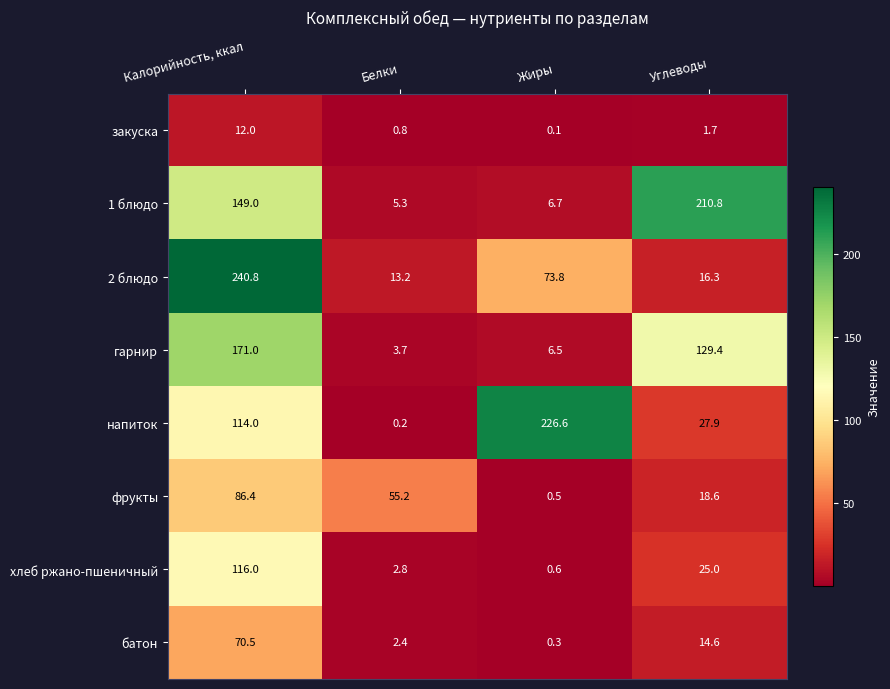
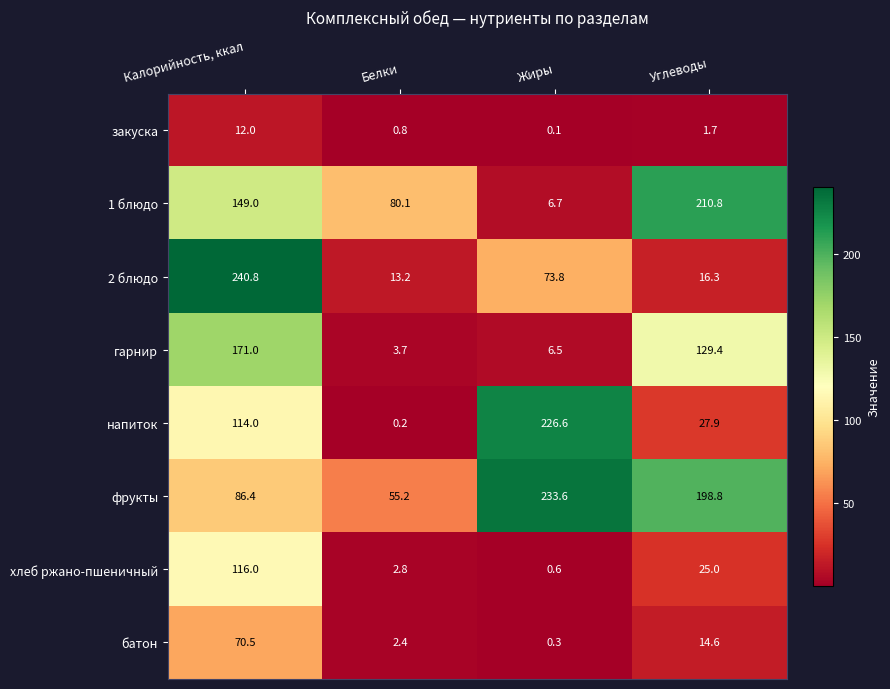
  {
    "закуска": {
      "Калорийность, ккал": 12.0,
      "Белки": 0.8,
      "Жиры": 0.1,
      "Углеводы": 1.7
    },
    "1 блюдо": {
      "Калорийность, ккал": 149.0,
-     "Белки": 5.3,
+     "Белки": 80.1,
      "Жиры": 6.7,
      "Углеводы": 210.8
    },
    "2 блюдо": {
      "Калорийность, ккал": 240.8,
      "Белки": 13.2,
      "Жиры": 73.8,
      "Углеводы": 16.3
    },
    "гарнир": {
      "Калорийность, ккал": 171.0,
      "Белки": 3.7,
      "Жиры": 6.5,
      "Углеводы": 129.4
    },
    "напиток": {
      "Калорийность, ккал": 114.0,
      "Белки": 0.2,
      "Жиры": 226.6,
      "Углеводы": 27.9
    },
    "фрукты": {
      "Калорийность, ккал": 86.4,
      "Белки": 55.2,
-     "Жиры": 0.5,
-     "Углеводы": 18.6
+     "Жиры": 233.6,
+     "Углеводы": 198.8
    },
    "хлеб ржано-пшеничный": {
      "Калорийность, ккал": 116.0,
      "Белки": 2.8,
      "Жиры": 0.6,
      "Углеводы": 25.0
    },
    "батон": {
      "Калорийность, ккал": 70.5,
      "Белки": 2.4,
      "Жиры": 0.3,
      "Углеводы": 14.6
    }
  }
